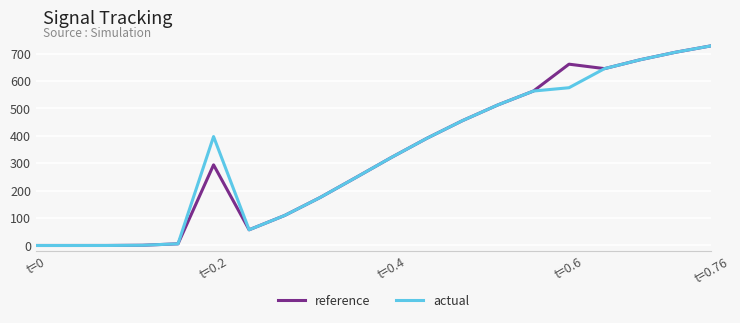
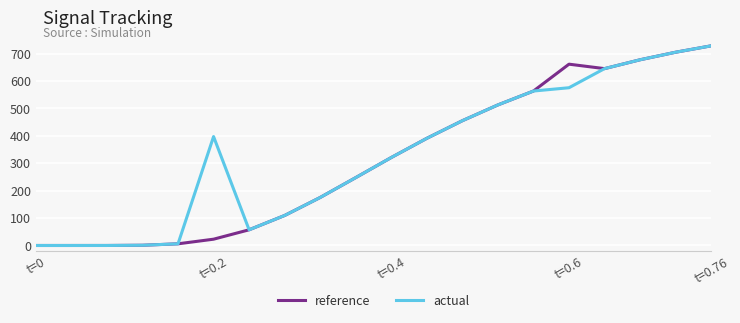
  {
    "reference": {
-     "t=0.2": 290,
+     "t=0.2": 20,
      "t=0.6": 660
    },
    "actual": {
      "t=0.2": 400,
      "t=0.6": 580
    }
  }
